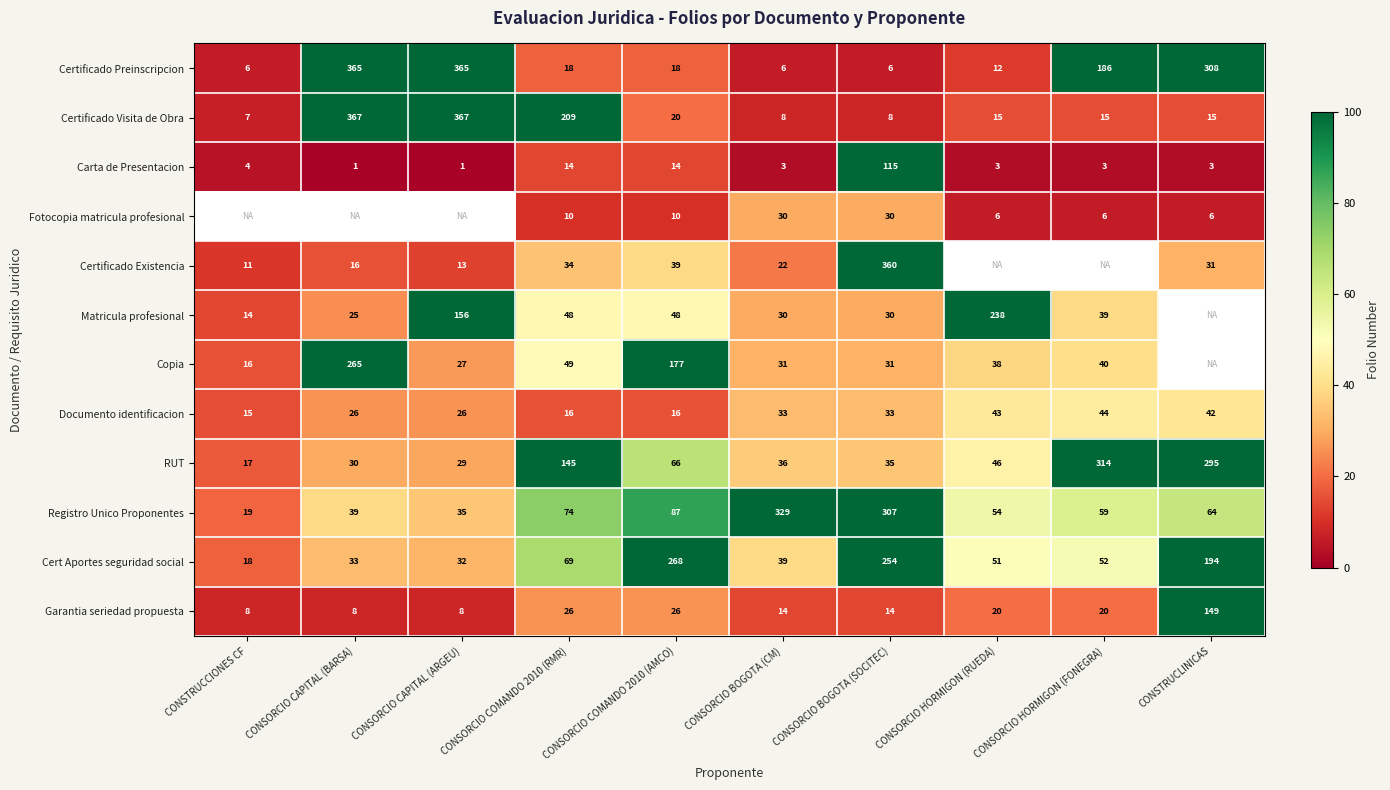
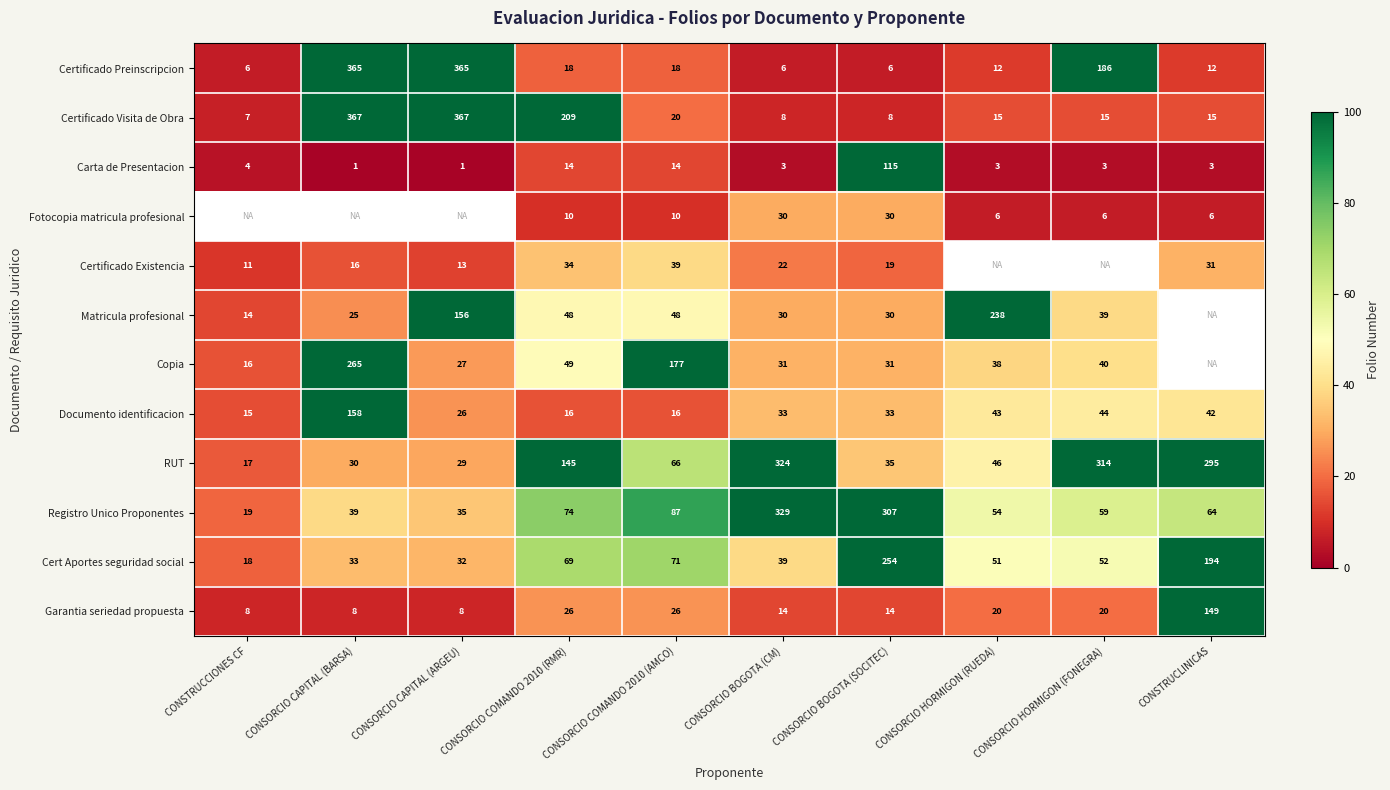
  {
    "Certificado Preinscripcion": {
      "CONSTRUCCIONES CF": 6,
      "CONSORCIO CAPITAL (BARSA)": 365,
      "CONSORCIO CAPITAL (ARGEU)": 365,
      "CONSORCIO COMANDO 2010 (RMR)": 18,
      "CONSORCIO COMANDO 2010 (AMCO)": 18,
      "CONSORCIO BOGOTA (CM)": 6,
      "CONSORCIO BOGOTA (SOCITEC)": 6,
      "CONSORCIO HORMIGON (RUEDA)": 12,
      "CONSORCIO HORMIGON (FONEGRA)": 186,
-     "CONSTRUCLINICAS": 308
+     "CONSTRUCLINICAS": 12
    },
    "Certificado Visita de Obra": {
      "CONSTRUCCIONES CF": 7,
      "CONSORCIO CAPITAL (BARSA)": 367,
      "CONSORCIO CAPITAL (ARGEU)": 367,
      "CONSORCIO COMANDO 2010 (RMR)": 209,
      "CONSORCIO COMANDO 2010 (AMCO)": 20,
      "CONSORCIO BOGOTA (CM)": 8,
      "CONSORCIO BOGOTA (SOCITEC)": 8,
      "CONSORCIO HORMIGON (RUEDA)": 15,
      "CONSORCIO HORMIGON (FONEGRA)": 15,
      "CONSTRUCLINICAS": 15
    },
    "Carta de Presentacion": {
      "CONSTRUCCIONES CF": 4,
      "CONSORCIO CAPITAL (BARSA)": 1,
      "CONSORCIO CAPITAL (ARGEU)": 1,
      "CONSORCIO COMANDO 2010 (RMR)": 14,
      "CONSORCIO COMANDO 2010 (AMCO)": 14,
      "CONSORCIO BOGOTA (CM)": 3,
      "CONSORCIO BOGOTA (SOCITEC)": 115,
      "CONSORCIO HORMIGON (RUEDA)": 3,
      "CONSORCIO HORMIGON (FONEGRA)": 3,
      "CONSTRUCLINICAS": 3
    },
    "Fotocopia matricula profesional": {
      "CONSORCIO COMANDO 2010 (RMR)": 10,
      "CONSORCIO COMANDO 2010 (AMCO)": 10,
      "CONSORCIO BOGOTA (CM)": 30,
      "CONSORCIO BOGOTA (SOCITEC)": 30,
      "CONSORCIO HORMIGON (RUEDA)": 6,
      "CONSORCIO HORMIGON (FONEGRA)": 6,
      "CONSTRUCLINICAS": 6
    },
    "Certificado Existencia": {
      "CONSTRUCCIONES CF": 11,
      "CONSORCIO CAPITAL (BARSA)": 16,
      "CONSORCIO CAPITAL (ARGEU)": 13,
      "CONSORCIO COMANDO 2010 (RMR)": 34,
      "CONSORCIO COMANDO 2010 (AMCO)": 39,
      "CONSORCIO BOGOTA (CM)": 22,
-     "CONSORCIO BOGOTA (SOCITEC)": 360,
+     "CONSORCIO BOGOTA (SOCITEC)": 19,
      "CONSTRUCLINICAS": 31
    },
    "Matricula profesional": {
      "CONSTRUCCIONES CF": 14,
      "CONSORCIO CAPITAL (BARSA)": 25,
      "CONSORCIO CAPITAL (ARGEU)": 156,
      "CONSORCIO COMANDO 2010 (RMR)": 48,
      "CONSORCIO COMANDO 2010 (AMCO)": 48,
      "CONSORCIO BOGOTA (CM)": 30,
      "CONSORCIO BOGOTA (SOCITEC)": 30,
      "CONSORCIO HORMIGON (RUEDA)": 238,
      "CONSORCIO HORMIGON (FONEGRA)": 39
    },
    "Copia": {
      "CONSTRUCCIONES CF": 16,
      "CONSORCIO CAPITAL (BARSA)": 265,
      "CONSORCIO CAPITAL (ARGEU)": 27,
      "CONSORCIO COMANDO 2010 (RMR)": 49,
      "CONSORCIO COMANDO 2010 (AMCO)": 177,
      "CONSORCIO BOGOTA (CM)": 31,
      "CONSORCIO BOGOTA (SOCITEC)": 31,
      "CONSORCIO HORMIGON (RUEDA)": 38,
      "CONSORCIO HORMIGON (FONEGRA)": 40
    },
    "Documento identificacion": {
      "CONSTRUCCIONES CF": 15,
-     "CONSORCIO CAPITAL (BARSA)": 26,
+     "CONSORCIO CAPITAL (BARSA)": 158,
      "CONSORCIO CAPITAL (ARGEU)": 26,
      "CONSORCIO COMANDO 2010 (RMR)": 16,
      "CONSORCIO COMANDO 2010 (AMCO)": 16,
      "CONSORCIO BOGOTA (CM)": 33,
      "CONSORCIO BOGOTA (SOCITEC)": 33,
      "CONSORCIO HORMIGON (RUEDA)": 43,
      "CONSORCIO HORMIGON (FONEGRA)": 44,
      "CONSTRUCLINICAS": 42
    },
    "RUT": {
      "CONSTRUCCIONES CF": 17,
      "CONSORCIO CAPITAL (BARSA)": 30,
      "CONSORCIO CAPITAL (ARGEU)": 29,
      "CONSORCIO COMANDO 2010 (RMR)": 145,
      "CONSORCIO COMANDO 2010 (AMCO)": 66,
-     "CONSORCIO BOGOTA (CM)": 36,
+     "CONSORCIO BOGOTA (CM)": 324,
      "CONSORCIO BOGOTA (SOCITEC)": 35,
      "CONSORCIO HORMIGON (RUEDA)": 46,
      "CONSORCIO HORMIGON (FONEGRA)": 314,
      "CONSTRUCLINICAS": 295
    },
    "Registro Unico Proponentes": {
      "CONSTRUCCIONES CF": 19,
      "CONSORCIO CAPITAL (BARSA)": 39,
      "CONSORCIO CAPITAL (ARGEU)": 35,
      "CONSORCIO COMANDO 2010 (RMR)": 74,
      "CONSORCIO COMANDO 2010 (AMCO)": 87,
      "CONSORCIO BOGOTA (CM)": 329,
      "CONSORCIO BOGOTA (SOCITEC)": 307,
      "CONSORCIO HORMIGON (RUEDA)": 54,
      "CONSORCIO HORMIGON (FONEGRA)": 59,
      "CONSTRUCLINICAS": 64
    },
    "Cert Aportes seguridad social": {
      "CONSTRUCCIONES CF": 18,
      "CONSORCIO CAPITAL (BARSA)": 33,
      "CONSORCIO CAPITAL (ARGEU)": 32,
      "CONSORCIO COMANDO 2010 (RMR)": 69,
-     "CONSORCIO COMANDO 2010 (AMCO)": 268,
+     "CONSORCIO COMANDO 2010 (AMCO)": 71,
      "CONSORCIO BOGOTA (CM)": 39,
      "CONSORCIO BOGOTA (SOCITEC)": 254,
      "CONSORCIO HORMIGON (RUEDA)": 51,
      "CONSORCIO HORMIGON (FONEGRA)": 52,
      "CONSTRUCLINICAS": 194
    },
    "Garantia seriedad propuesta": {
      "CONSTRUCCIONES CF": 8,
      "CONSORCIO CAPITAL (BARSA)": 8,
      "CONSORCIO CAPITAL (ARGEU)": 8,
      "CONSORCIO COMANDO 2010 (RMR)": 26,
      "CONSORCIO COMANDO 2010 (AMCO)": 26,
      "CONSORCIO BOGOTA (CM)": 14,
      "CONSORCIO BOGOTA (SOCITEC)": 14,
      "CONSORCIO HORMIGON (RUEDA)": 20,
      "CONSORCIO HORMIGON (FONEGRA)": 20,
      "CONSTRUCLINICAS": 149
    }
  }
